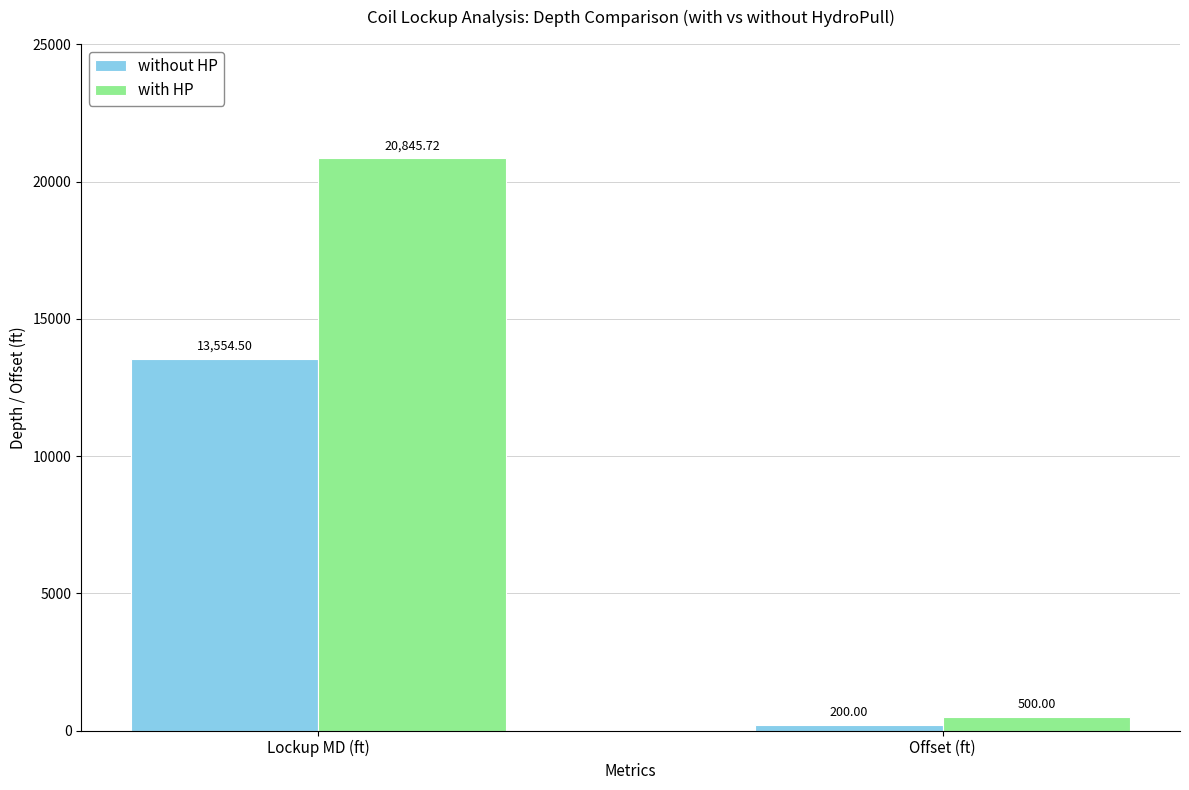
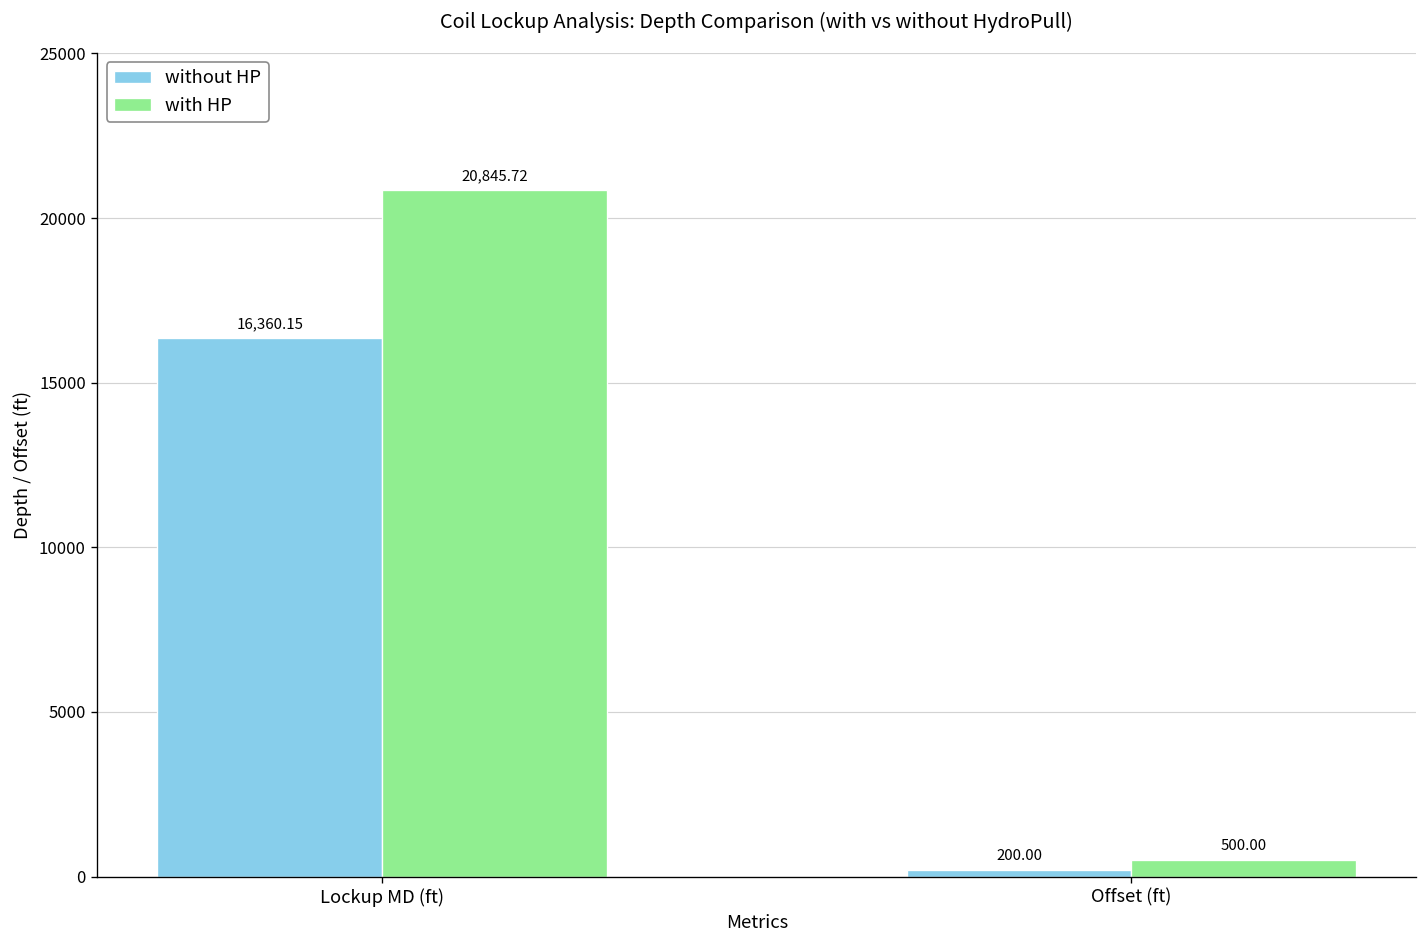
  {
    "without HP": {
-     "Lockup MD (ft)": "13,554.50",
+     "Lockup MD (ft)": "16,360.15",
      "Offset (ft)": "200.00"
    },
    "with HP": {
      "Lockup MD (ft)": "20,845.72",
      "Offset (ft)": "500.00"
    }
  }
